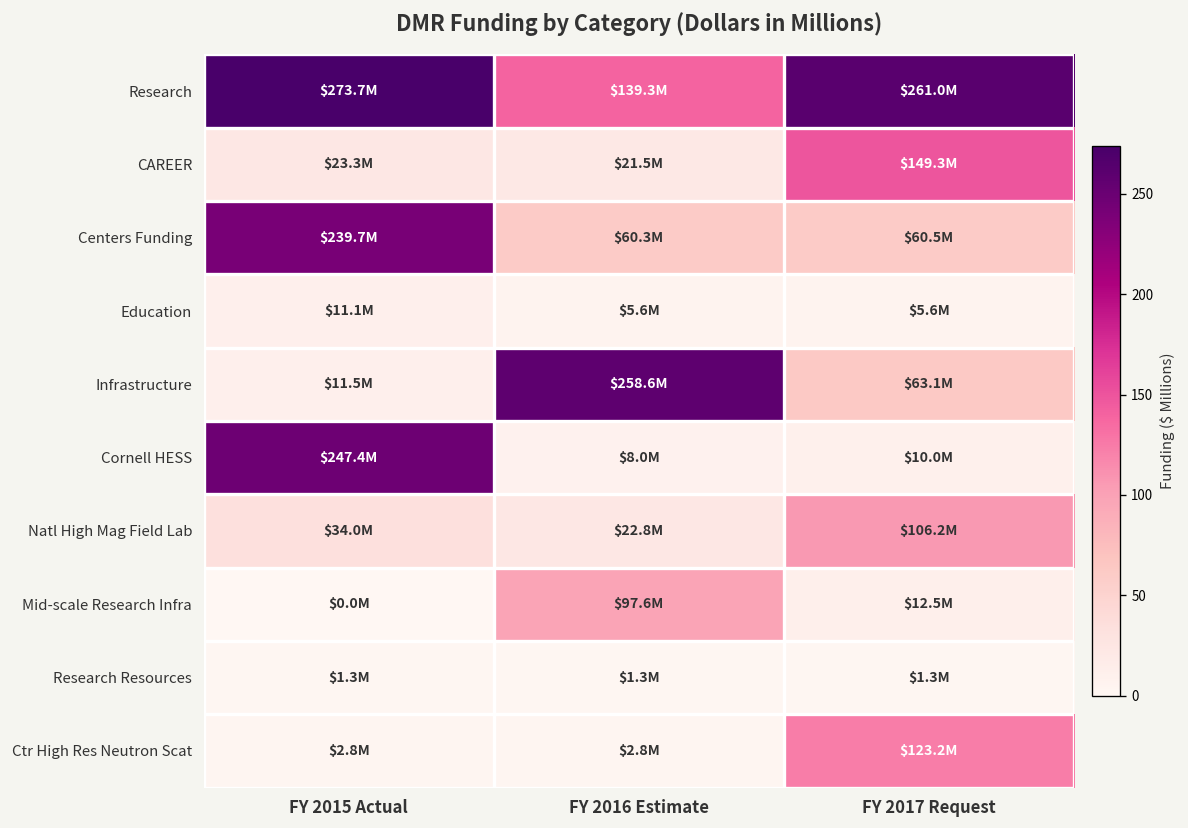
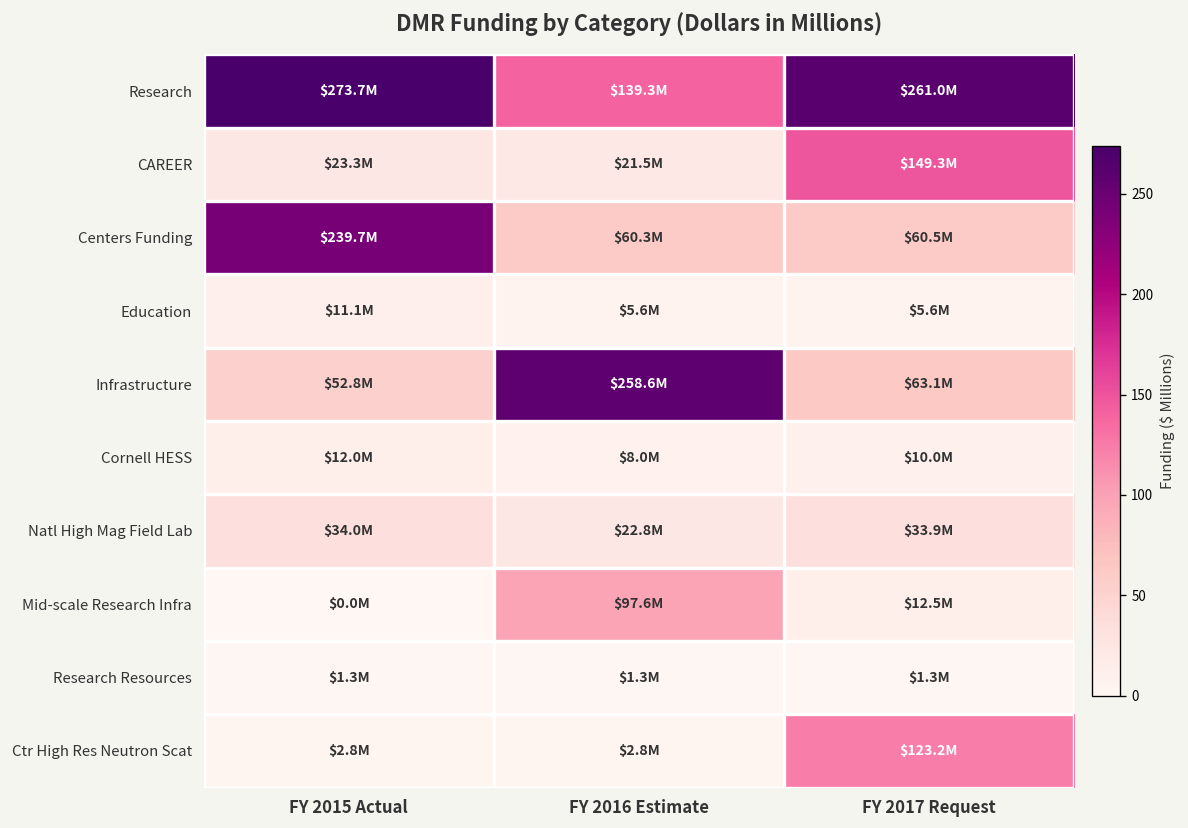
  {
    "Research": {
      "FY 2015 Actual": "$273.7M",
      "FY 2016 Estimate": "$139.3M",
      "FY 2017 Request": "$261.0M"
    },
    "CAREER": {
      "FY 2015 Actual": "$23.3M",
      "FY 2016 Estimate": "$21.5M",
      "FY 2017 Request": "$149.3M"
    },
    "Centers Funding": {
      "FY 2015 Actual": "$239.7M",
      "FY 2016 Estimate": "$60.3M",
      "FY 2017 Request": "$60.5M"
    },
    "Education": {
      "FY 2015 Actual": "$11.1M",
      "FY 2016 Estimate": "$5.6M",
      "FY 2017 Request": "$5.6M"
    },
    "Infrastructure": {
-     "FY 2015 Actual": "$11.5M",
+     "FY 2015 Actual": "$52.8M",
      "FY 2016 Estimate": "$258.6M",
      "FY 2017 Request": "$63.1M"
    },
    "Cornell HESS": {
-     "FY 2015 Actual": "$247.4M",
+     "FY 2015 Actual": "$12.0M",
      "FY 2016 Estimate": "$8.0M",
      "FY 2017 Request": "$10.0M"
    },
    "Natl High Mag Field Lab": {
      "FY 2015 Actual": "$34.0M",
      "FY 2016 Estimate": "$22.8M",
-     "FY 2017 Request": "$106.2M"
+     "FY 2017 Request": "$33.9M"
    },
    "Mid-scale Research Infra": {
      "FY 2015 Actual": "$0.0M",
      "FY 2016 Estimate": "$97.6M",
      "FY 2017 Request": "$12.5M"
    },
    "Research Resources": {
      "FY 2015 Actual": "$1.3M",
      "FY 2016 Estimate": "$1.3M",
      "FY 2017 Request": "$1.3M"
    },
    "Ctr High Res Neutron Scat": {
      "FY 2015 Actual": "$2.8M",
      "FY 2016 Estimate": "$2.8M",
      "FY 2017 Request": "$123.2M"
    }
  }
